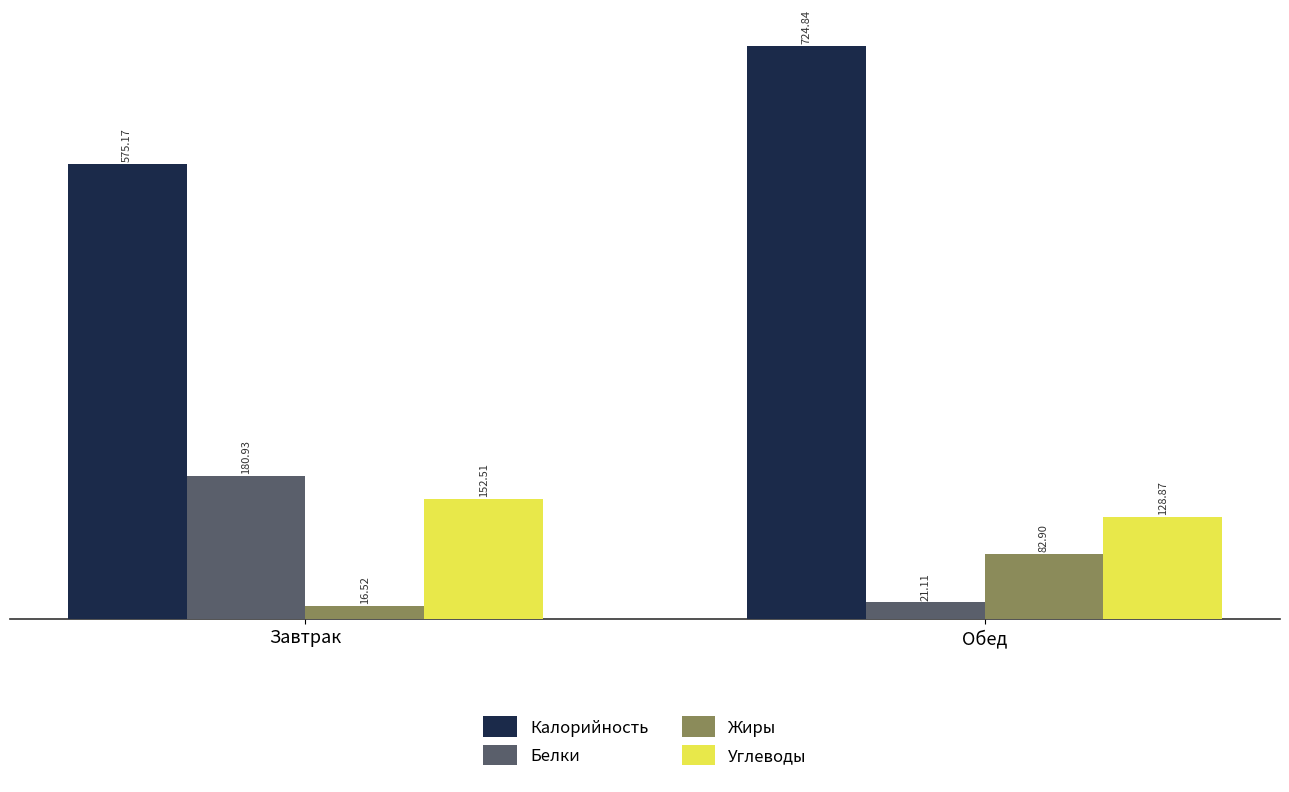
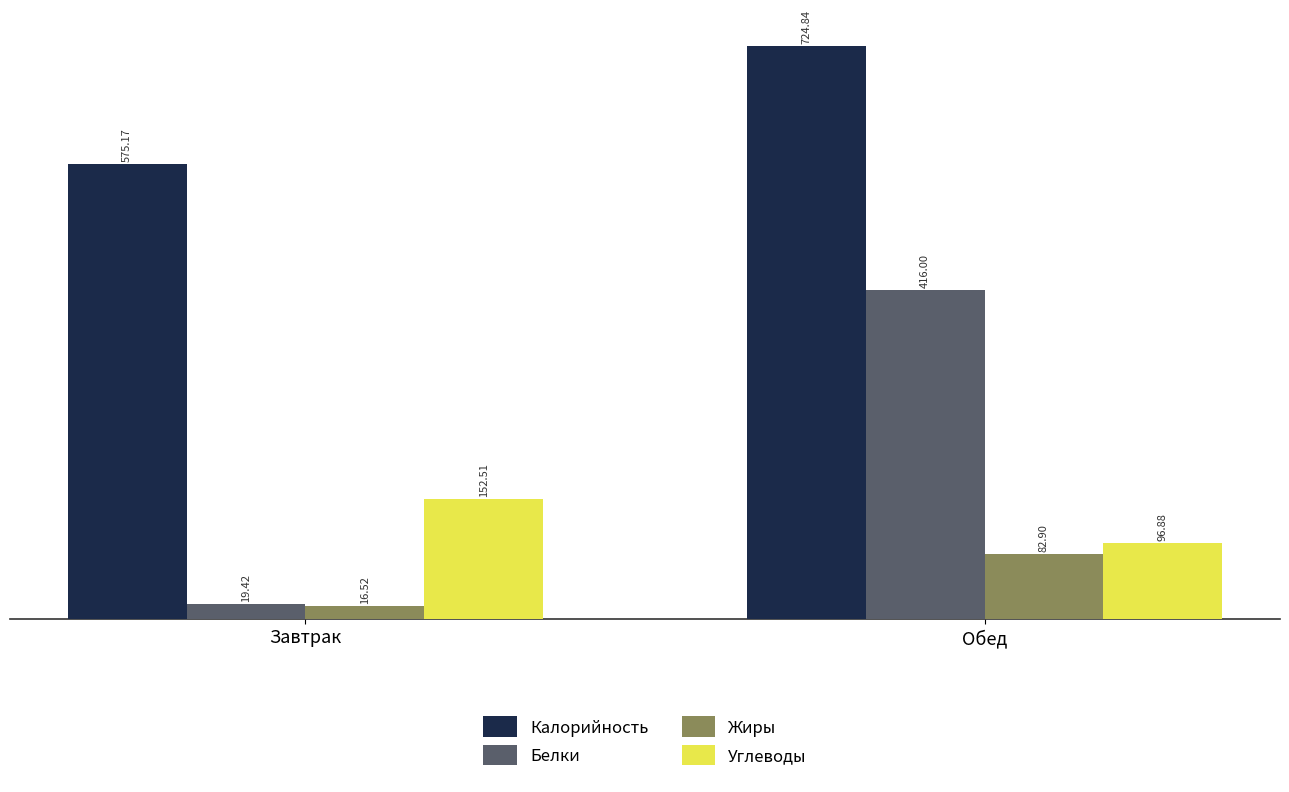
  {
    "Калорийность": {
      "Завтрак": 575.17,
      "Обед": 724.84
    },
    "Белки": {
-     "Завтрак": 180.93,
-     "Обед": 21.11
+     "Завтрак": 19.42,
+     "Обед": 416.00
    },
    "Жиры": {
      "Завтрак": 16.52,
      "Обед": 82.90
    },
    "Углеводы": {
      "Завтрак": 152.51,
-     "Обед": 128.87
+     "Обед": 96.88
    }
  }
